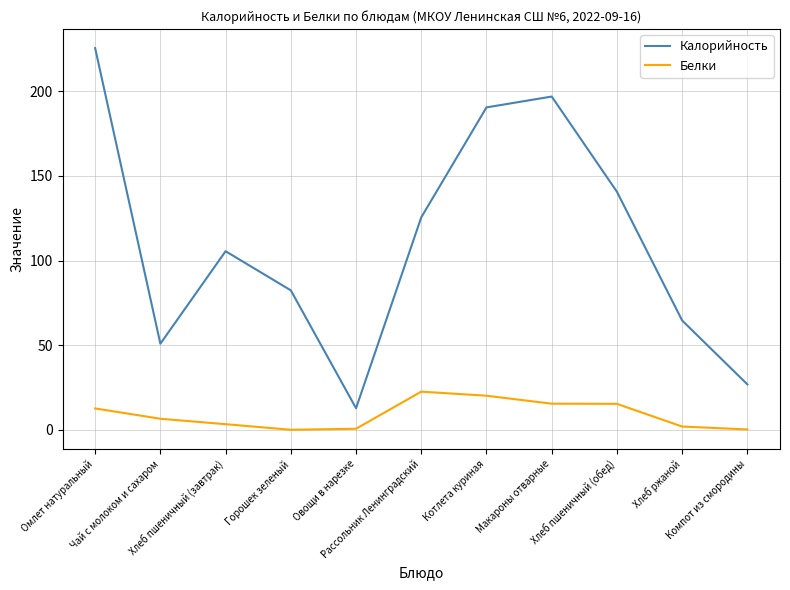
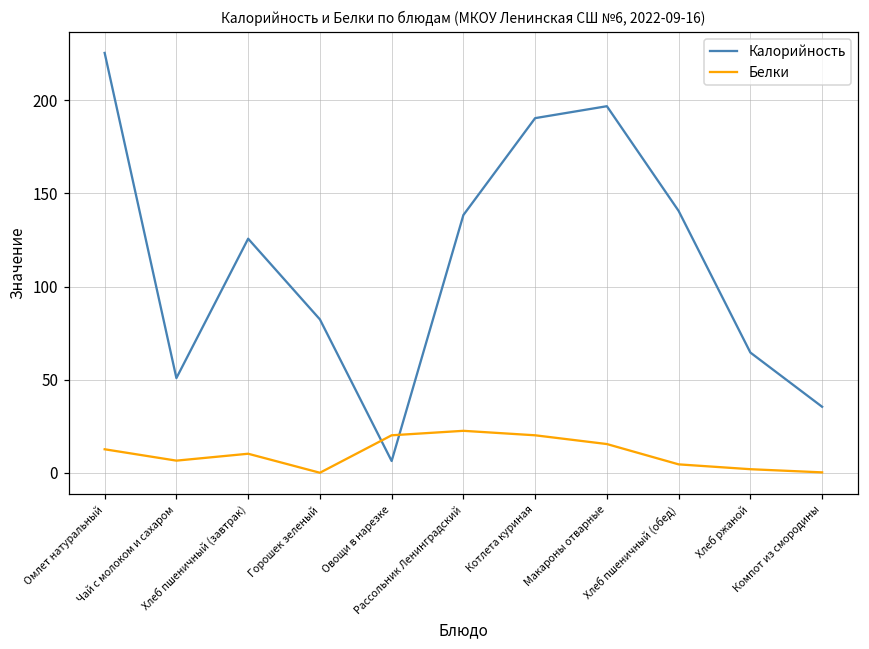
  {
    "Калорийность": {
      "Омлет натуральный": 225,
      "Чай с молоком и сахаром": 51,
-     "Хлеб пшеничный (завтрак)": 106,
+     "Хлеб пшеничный (завтрак)": 126,
      "Горошек зеленый": 82,
-     "Овощи в нарезке": 13,
-     "Рассольник Ленинградский": 126,
+     "Овощи в нарезке": 6,
+     "Рассольник Ленинградский": 138,
      "Котлета куриная": 190,
      "Макароны отварные": 197,
      "Хлеб пшеничный (обед)": 141,
      "Хлеб ржаной": 65,
-     "Компот из смородины": 27
+     "Компот из смородины": 36
    },
    "Белки": {
      "Омлет натуральный": 13,
      "Чай с молоком и сахаром": 7,
-     "Хлеб пшеничный (завтрак)": 3,
+     "Хлеб пшеничный (завтрак)": 10,
      "Горошек зеленый": 0,
-     "Овощи в нарезке": 1,
+     "Овощи в нарезке": 20,
      "Рассольник Ленинградский": 23,
      "Котлета куриная": 20,
      "Макароны отварные": 16,
-     "Хлеб пшеничный (обед)": 15,
+     "Хлеб пшеничный (обед)": 5,
      "Хлеб ржаной": 2,
      "Компот из смородины": 0
    }
  }
